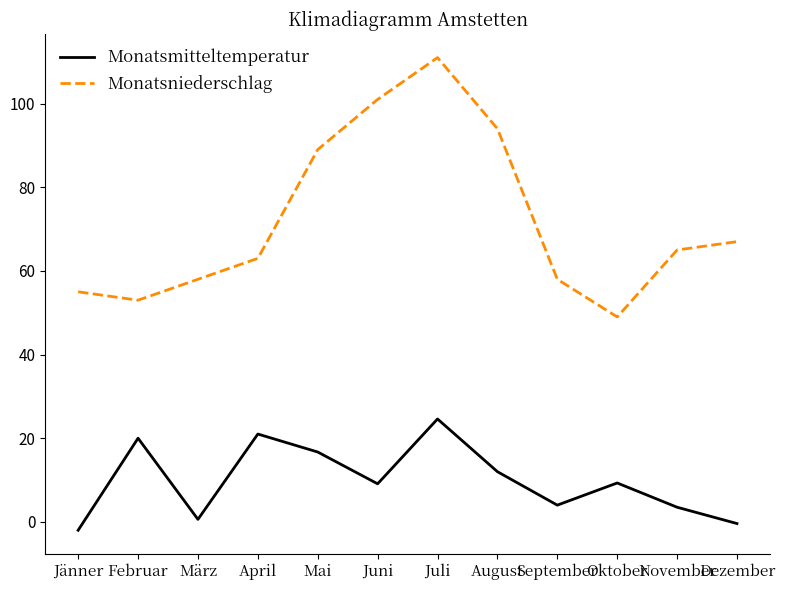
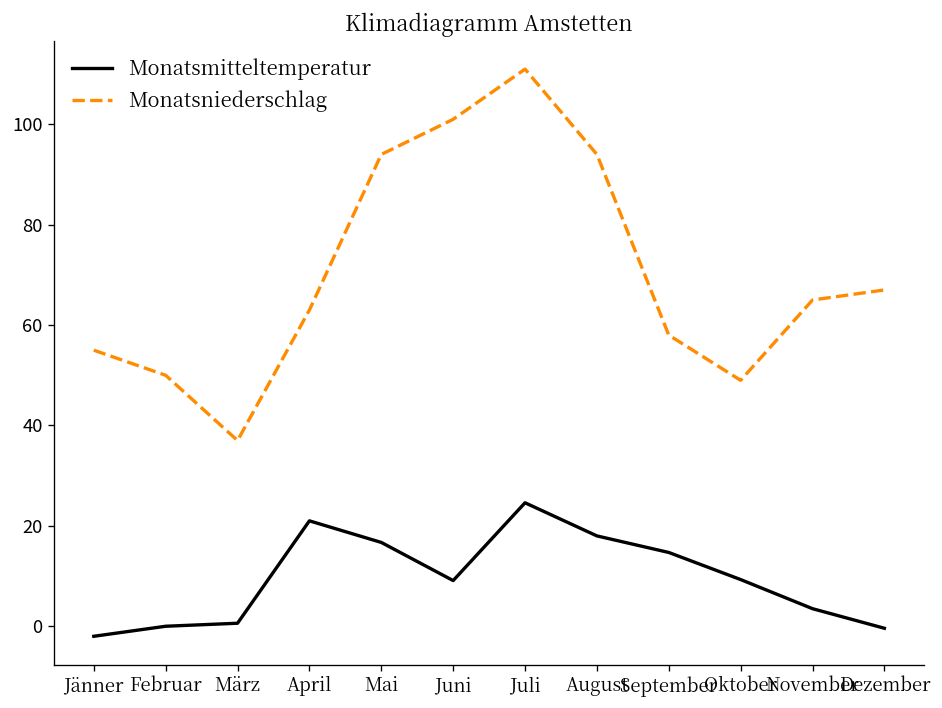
  {
    "Monatsmitteltemperatur": {
      "Jänner": -2,
-     "Februar": 20,
+     "Februar": 0,
      "März": 1,
      "April": 21,
      "Mai": 17,
      "Juni": 9,
      "Juli": 25,
-     "August": 12,
-     "September": 4
+     "August": 18,
+     "September": 15
    },
    "Monatsniederschlag": {
      "Jänner": 55,
-     "Februar": 53,
-     "März": 58,
+     "Februar": 50,
+     "März": 37,
      "April": 63,
-     "Mai": 89,
+     "Mai": 94,
      "Juni": 101,
      "Juli": 111,
      "August": 94,
      "September": 58
    }
  }
